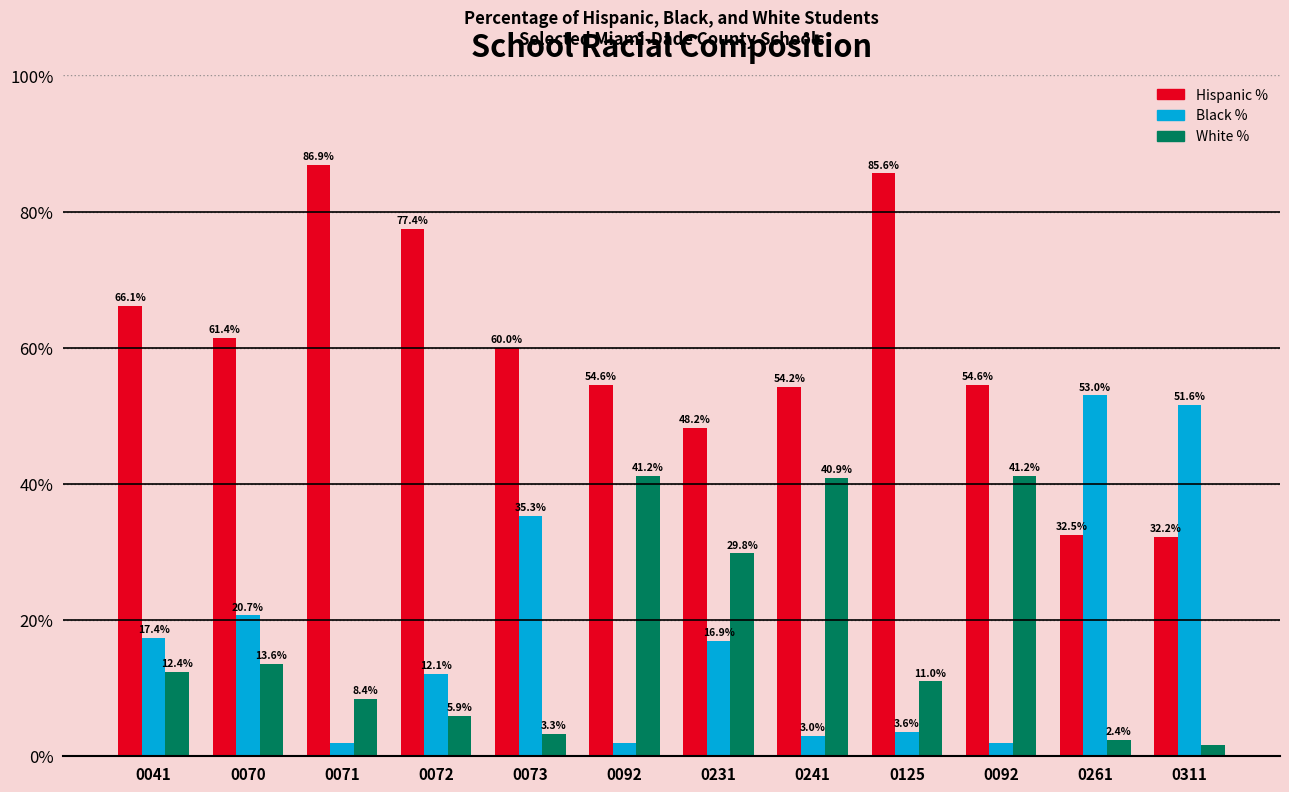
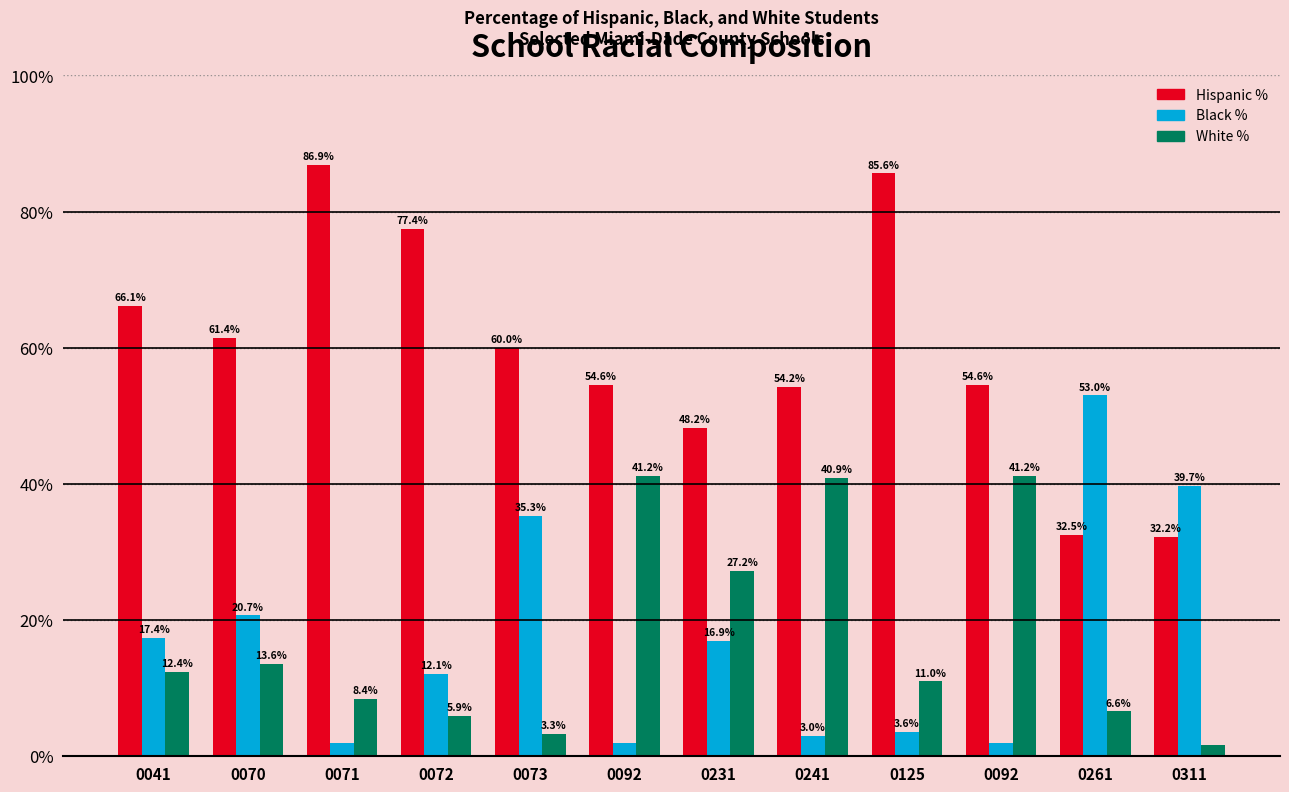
  {
    "Hispanic %": {
      "0041": "66.1%",
      "0070": "61.4%",
      "0071": "86.9%",
      "0072": "77.4%",
      "0073": "60.0%",
      "0231": "48.2%",
      "0241": "54.2%",
      "0125": "85.6%",
      "0261": "32.5%",
      "0311": "32.2%"
    },
    "Black %": {
      "0041": "17.4%",
      "0070": "20.7%",
      "0072": "12.1%",
      "0073": "35.3%",
      "0231": "16.9%",
      "0241": "3.0%",
      "0125": "3.6%",
      "0261": "53.0%",
-     "0311": "51.6%"
+     "0311": "39.7%"
    },
    "White %": {
      "0041": "12.4%",
      "0070": "13.6%",
      "0071": "8.4%",
      "0072": "5.9%",
      "0073": "3.3%",
-     "0231": "29.8%",
+     "0231": "27.2%",
      "0241": "40.9%",
      "0125": "11.0%",
-     "0261": "2.4%"
+     "0261": "6.6%"
    }
  }
